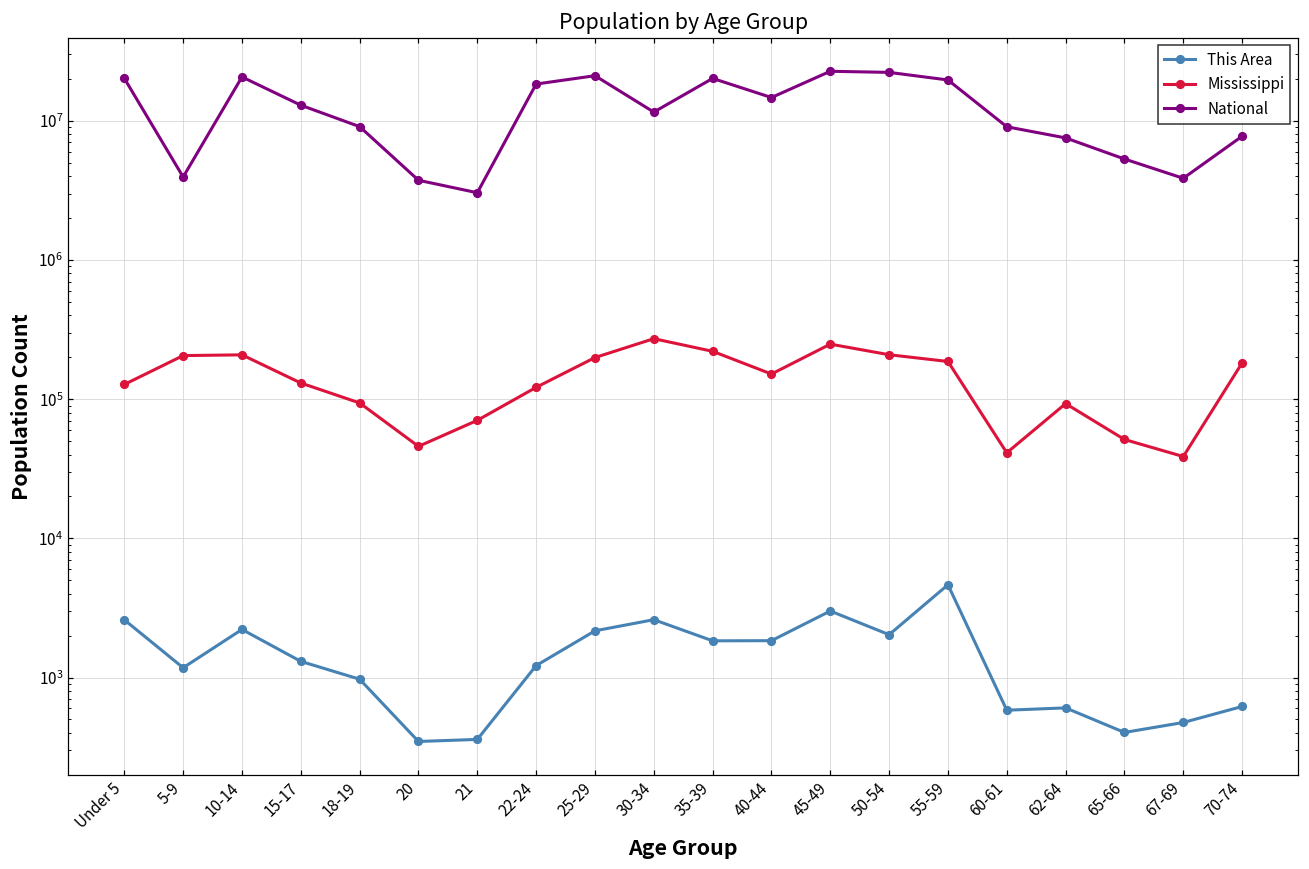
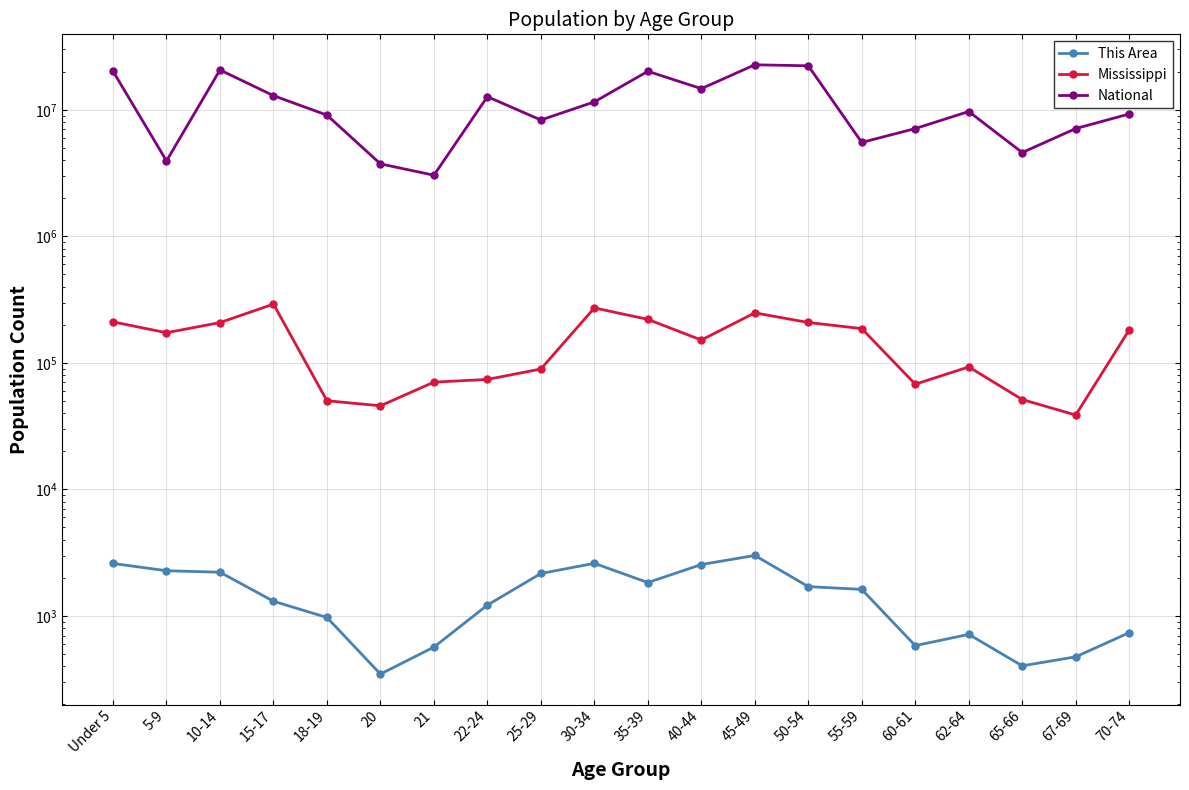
  {
    "This Area": {
      "Under 5": 2600,
-     "5-9": 1200,
+     "5-9": 2300,
      "10-14": 2200,
      "15-17": 1300,
      "18-19": 1000,
      "20": 350,
-     "21": 360,
+     "21": 600,
      "22-24": 1200,
      "25-29": 2200,
      "30-34": 2600,
      "35-39": 1800,
-     "40-44": 1800,
+     "40-44": 2500,
      "45-49": 3000,
-     "50-54": 2000,
-     "55-59": 4600,
+     "50-54": 1700,
+     "55-59": 1600,
      "60-61": 600,
-     "62-64": 600,
+     "62-64": 700,
      "65-66": 400,
      "67-69": 480,
-     "70-74": 600
+     "70-74": 700
    },
    "Mississippi": {
-     "Under 5": 130000,
-     "5-9": 210000,
+     "Under 5": 210000,
+     "5-9": 170000,
      "10-14": 210000,
-     "15-17": 130000,
-     "18-19": 90000,
+     "15-17": 290000,
+     "18-19": 50000,
      "20": 46000,
      "21": 70000,
-     "22-24": 120000,
-     "25-29": 200000,
+     "22-24": 70000,
+     "25-29": 90000,
      "30-34": 270000,
      "35-39": 220000,
      "40-44": 150000,
      "45-49": 250000,
      "50-54": 210000,
      "55-59": 190000,
-     "60-61": 41000,
+     "60-61": 70000,
      "62-64": 90000,
      "65-66": 51000,
      "67-69": 39000,
      "70-74": 180000
    },
    "National": {
      "Under 5": 20000000,
      "5-9": 3900000,
      "10-14": 21000000,
      "15-17": 13000000,
      "18-19": 9000000,
      "20": 3700000,
      "21": 3000000,
-     "22-24": 18000000,
-     "25-29": 21000000,
+     "22-24": 13000000,
+     "25-29": 8000000,
      "30-34": 12000000,
      "35-39": 20000000,
      "40-44": 15000000,
      "45-49": 23000000,
      "50-54": 22000000,
-     "55-59": 20000000,
-     "60-61": 9000000,
-     "62-64": 8000000,
-     "65-66": 5300000,
-     "67-69": 3900000,
-     "70-74": 8000000
+     "55-59": 6000000,
+     "60-61": 7000000,
+     "62-64": 10000000,
+     "65-66": 4600000,
+     "67-69": 7000000,
+     "70-74": 9000000
    }
  }
